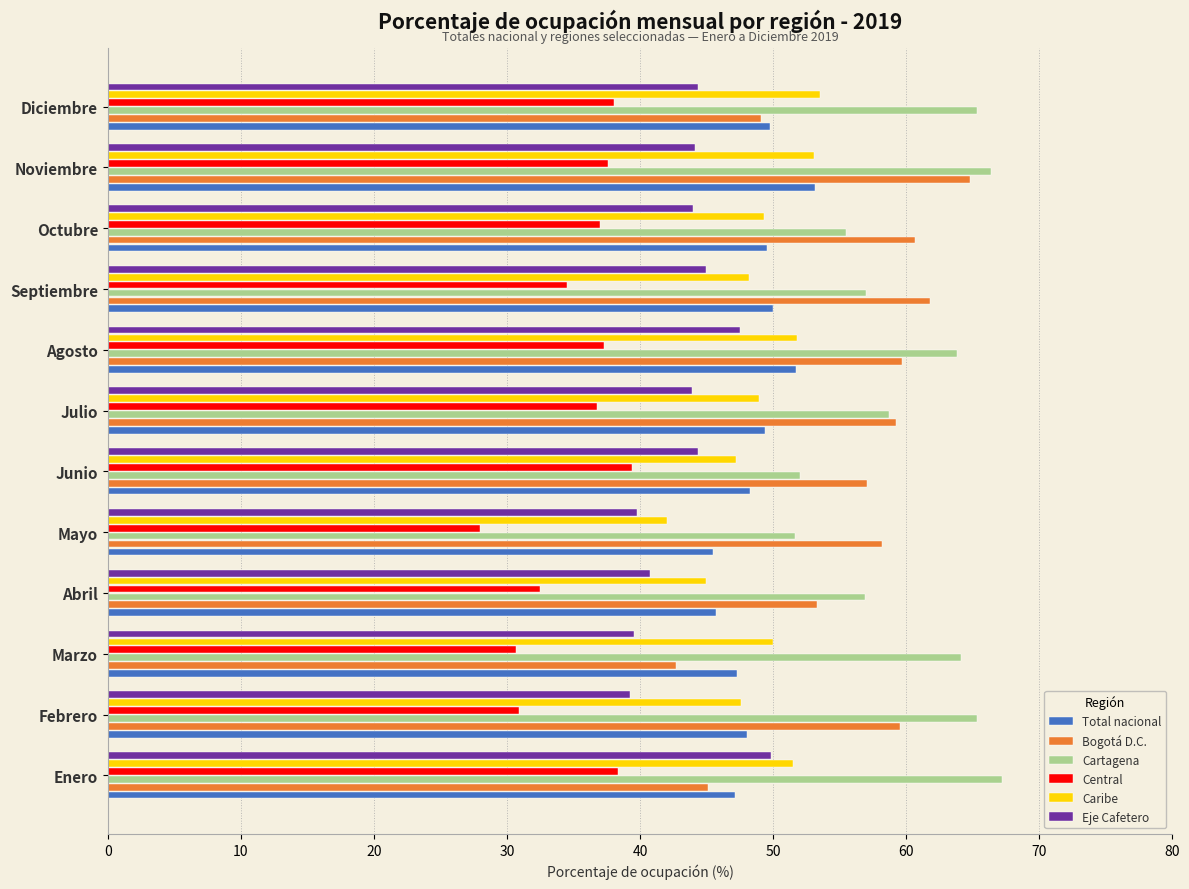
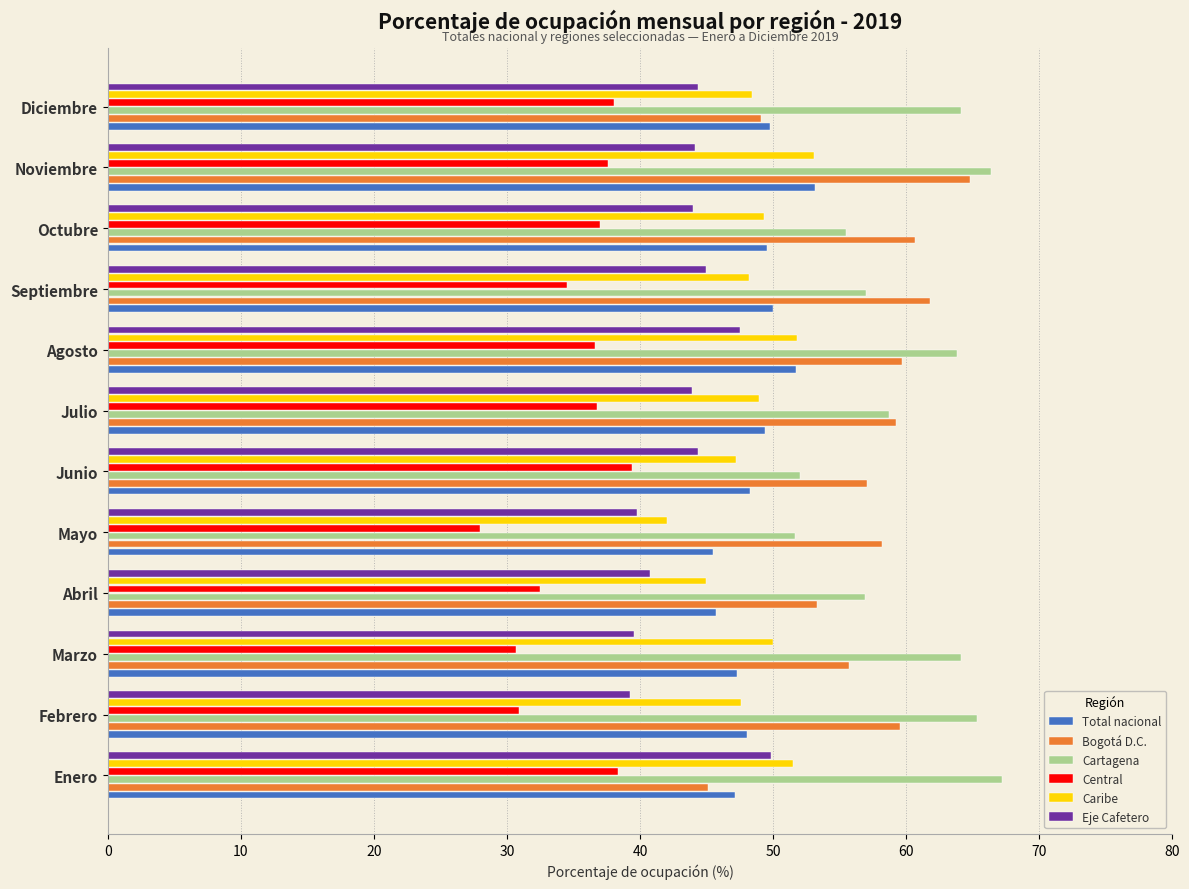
  {
    "Total nacional": {
      "Diciembre": 49.8,
      "Noviembre": 53.1,
      "Octubre": 49.5,
      "Septiembre": 50.0,
      "Agosto": 51.7,
      "Julio": 49.4,
      "Junio": 48.2,
      "Mayo": 45.5,
      "Abril": 45.7,
      "Marzo": 47.3,
      "Febrero": 48.1,
      "Enero": 47.1
    },
    "Bogotá D.C.": {
      "Diciembre": 49.1,
      "Noviembre": 64.8,
      "Octubre": 60.7,
      "Septiembre": 61.8,
      "Agosto": 59.7,
      "Julio": 59.2,
      "Junio": 57.0,
      "Mayo": 58.2,
      "Abril": 53.3,
-     "Marzo": 42.7,
+     "Marzo": 55.7,
      "Febrero": 59.5,
      "Enero": 45.1
    },
    "Cartagena": {
-     "Diciembre": 65.4,
+     "Diciembre": 64.1,
      "Noviembre": 66.4,
      "Octubre": 55.5,
      "Septiembre": 57.0,
      "Agosto": 63.8,
      "Julio": 58.7,
      "Junio": 52.0,
      "Mayo": 51.6,
      "Abril": 56.9,
      "Marzo": 64.1,
      "Febrero": 65.3,
      "Enero": 67.2
    },
    "Central": {
      "Diciembre": 38.1,
      "Noviembre": 37.6,
      "Octubre": 37.0,
      "Septiembre": 34.5,
-     "Agosto": 37.3,
+     "Agosto": 36.6,
      "Julio": 36.8,
      "Junio": 39.4,
      "Mayo": 28.0,
      "Abril": 32.5,
      "Marzo": 30.6,
      "Febrero": 30.9,
      "Enero": 38.3
    },
    "Caribe": {
-     "Diciembre": 53.5,
+     "Diciembre": 48.4,
      "Noviembre": 53.1,
      "Octubre": 49.3,
      "Septiembre": 48.2,
      "Agosto": 51.8,
      "Julio": 48.9,
      "Junio": 47.2,
      "Mayo": 42.1,
      "Abril": 45.0,
      "Marzo": 50.0,
      "Febrero": 47.6,
      "Enero": 51.5
    },
    "Eje Cafetero": {
      "Diciembre": 44.4,
      "Noviembre": 44.1,
      "Octubre": 44.0,
      "Septiembre": 45.0,
      "Agosto": 47.5,
      "Julio": 43.9,
      "Junio": 44.4,
      "Mayo": 39.8,
      "Abril": 40.8,
      "Marzo": 39.5,
      "Febrero": 39.2,
      "Enero": 49.9
    }
  }
